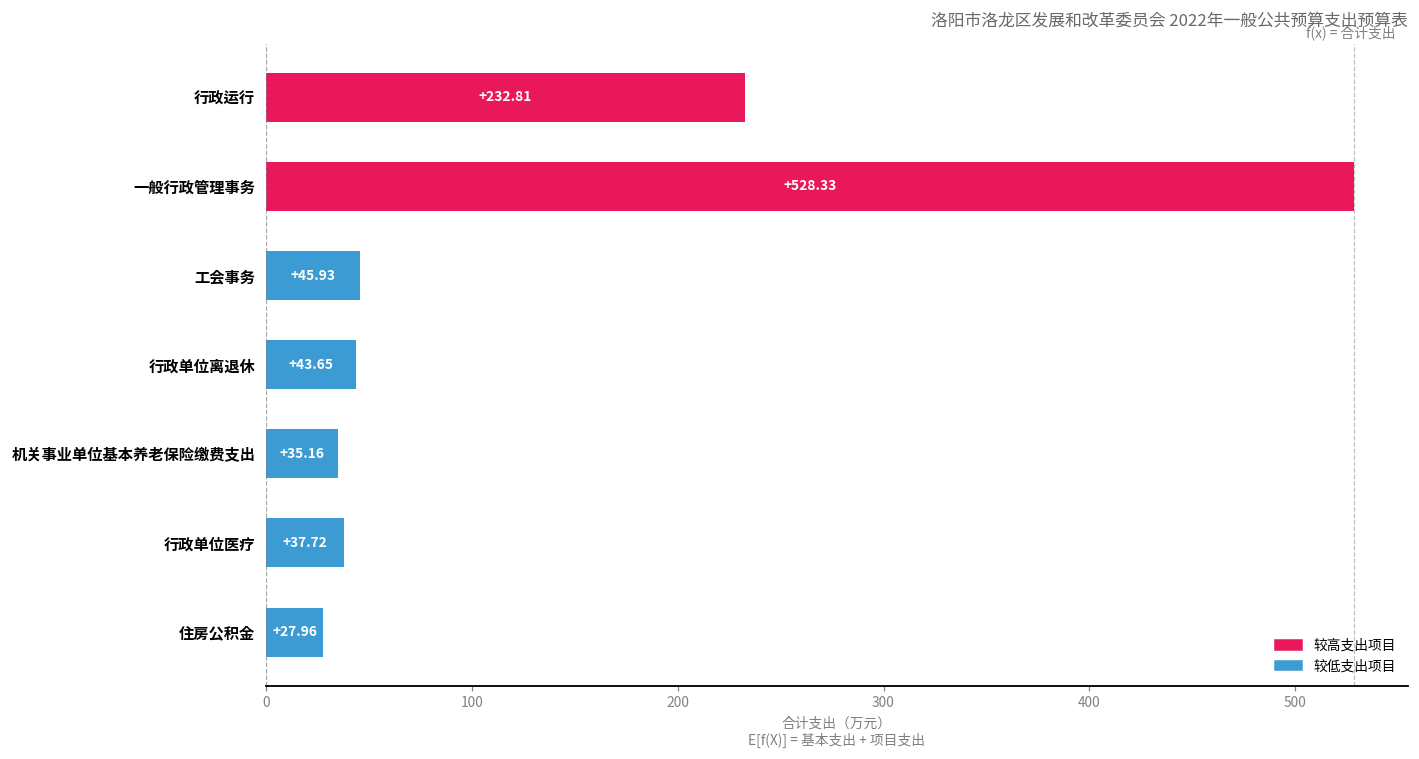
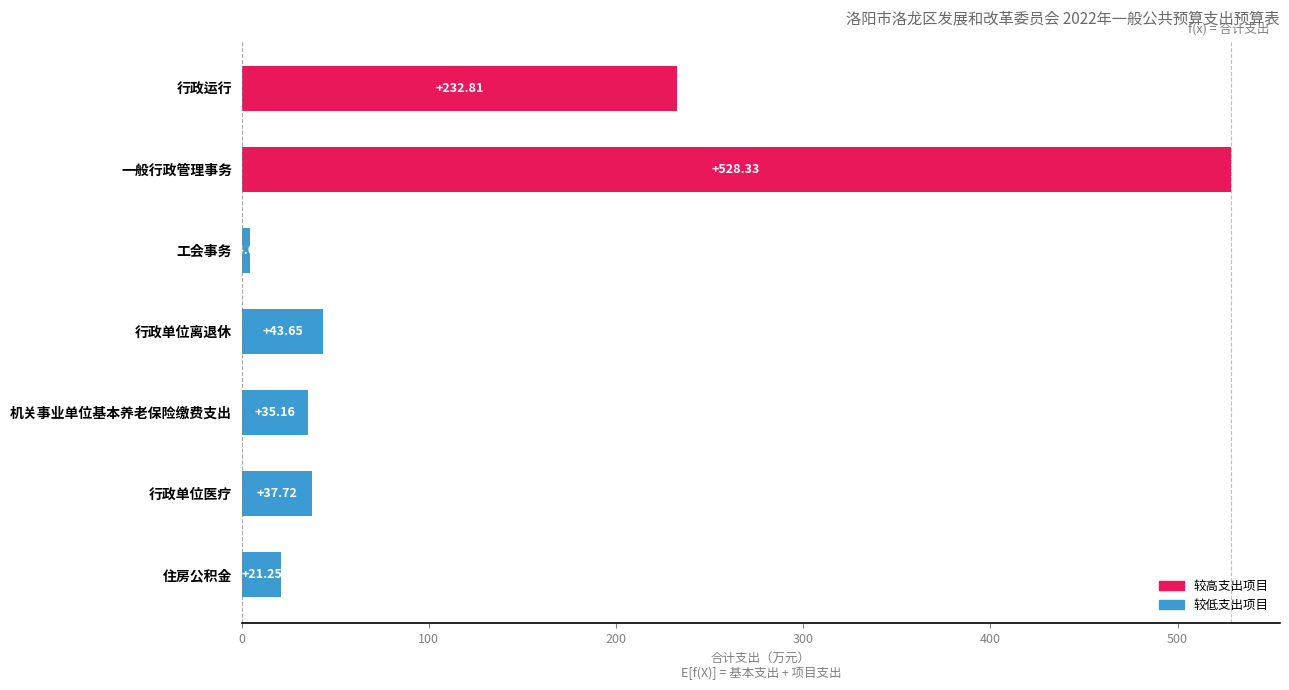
  {
    "行政运行": "+232.81",
    "一般行政管理事务": "+528.33",
-   "工会事务": "46",
+   "工会事务": "5",
    "行政单位离退休": "+43.65",
    "机关事业单位基本养老保险缴费支出": "+35.16",
    "行政单位医疗": "+37.72",
-   "住房公积金": "+27.96"
+   "住房公积金": "+21.25"
  }
